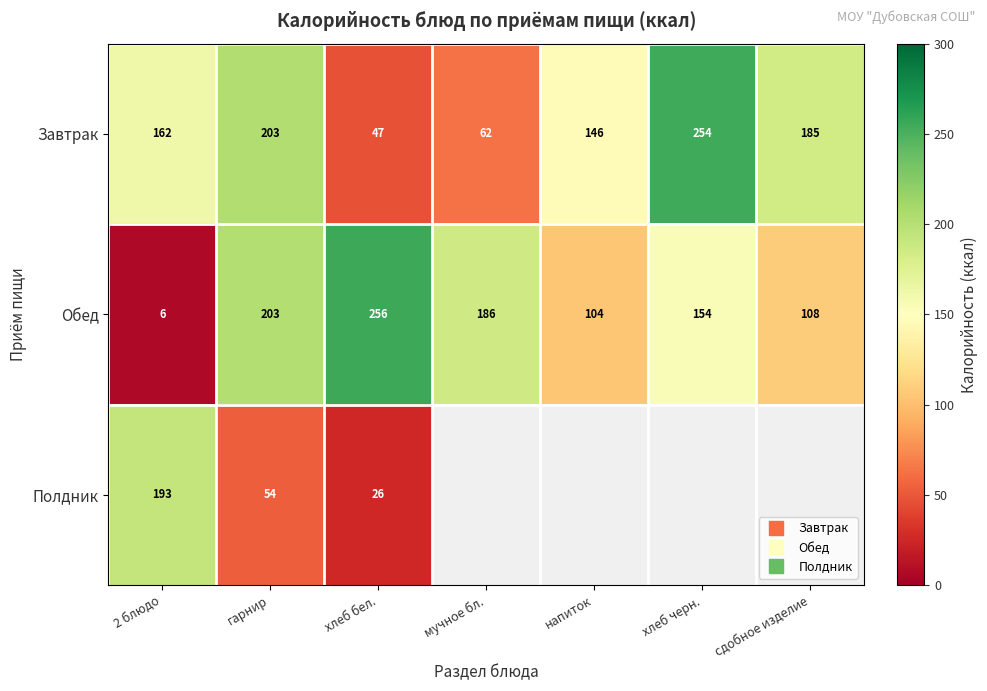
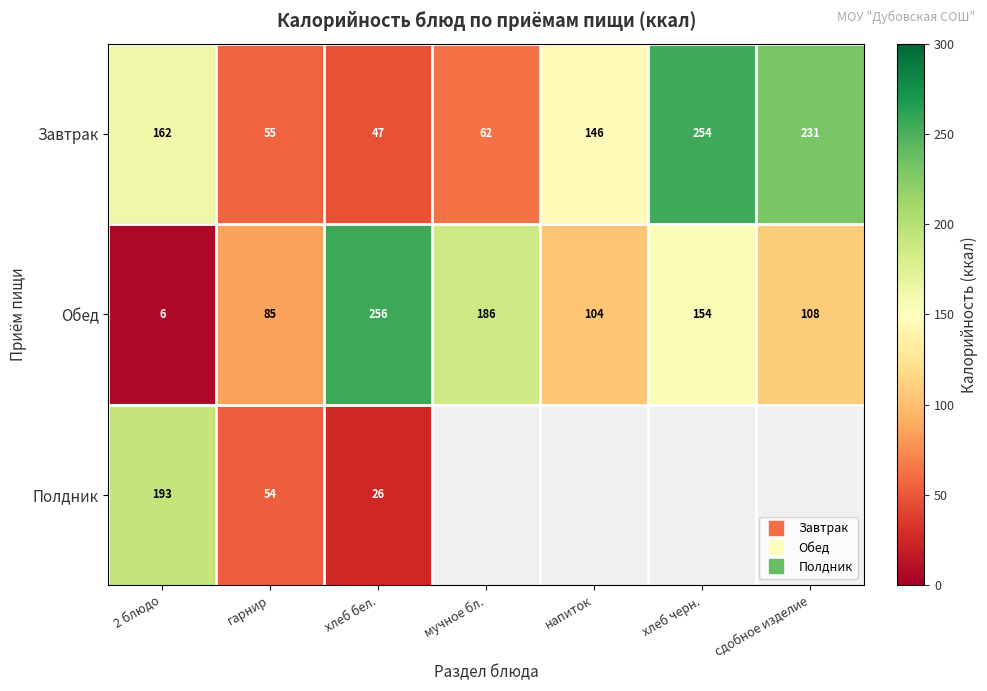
  {
    "Завтрак": {
      "2 блюдо": 162,
-     "гарнир": 203,
+     "гарнир": 55,
      "хлеб бел.": 47,
      "мучное бл.": 62,
      "напиток": 146,
      "хлеб черн.": 254,
-     "сдобное изделие": 185
+     "сдобное изделие": 231
    },
    "Обед": {
      "2 блюдо": 6,
-     "гарнир": 203,
+     "гарнир": 85,
      "хлеб бел.": 256,
      "мучное бл.": 186,
      "напиток": 104,
      "хлеб черн.": 154,
      "сдобное изделие": 108
    },
    "Полдник": {
      "2 блюдо": 193,
      "гарнир": 54,
      "хлеб бел.": 26
    }
  }
